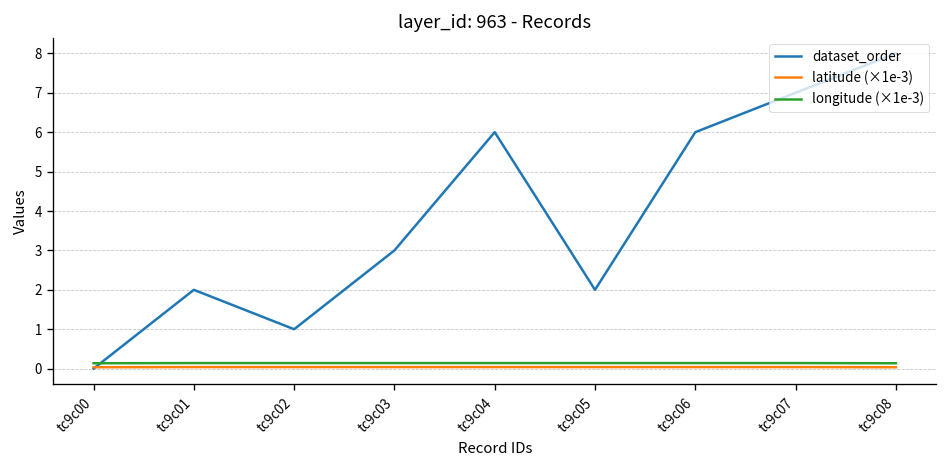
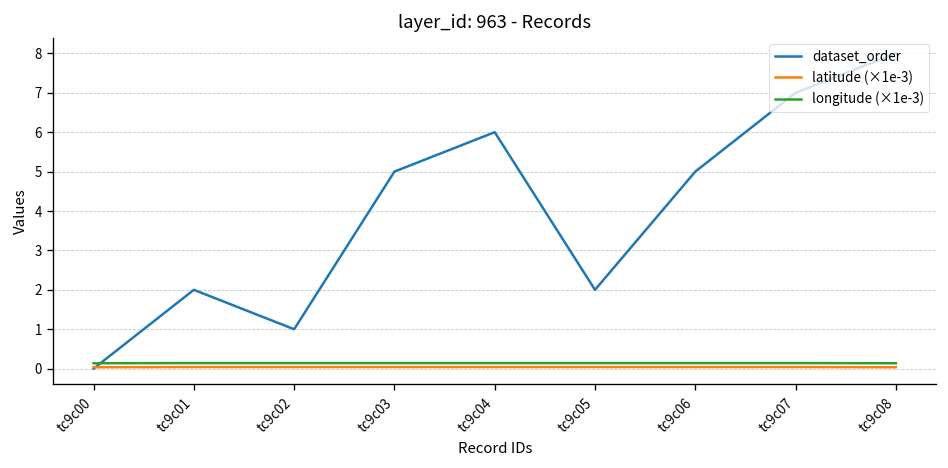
  {
    "dataset_order": {
      "tc9c01": 2,
      "tc9c02": 1,
-     "tc9c03": 3,
+     "tc9c03": 5,
      "tc9c04": 6,
      "tc9c05": 2,
-     "tc9c06": 6
+     "tc9c06": 5
    },
    "latitude (×1e-3)": {
      "tc9c01": 0,
      "tc9c02": 0,
      "tc9c03": 0,
      "tc9c04": 0,
      "tc9c05": 0,
      "tc9c06": 0,
      "tc9c07": 0,
      "tc9c08": 0
    },
    "longitude (×1e-3)": {
      "tc9c00": 0.1,
      "tc9c01": 0.1,
      "tc9c02": 0.1,
      "tc9c03": 0.1,
      "tc9c04": 0.1,
      "tc9c05": 0.1,
      "tc9c06": 0.1,
      "tc9c07": 0.1,
      "tc9c08": 0.1
    }
  }
